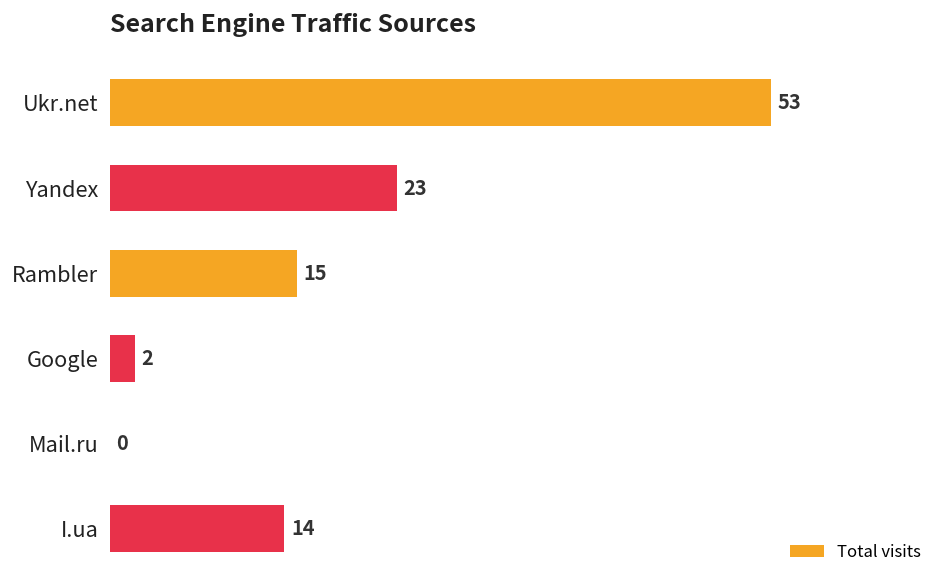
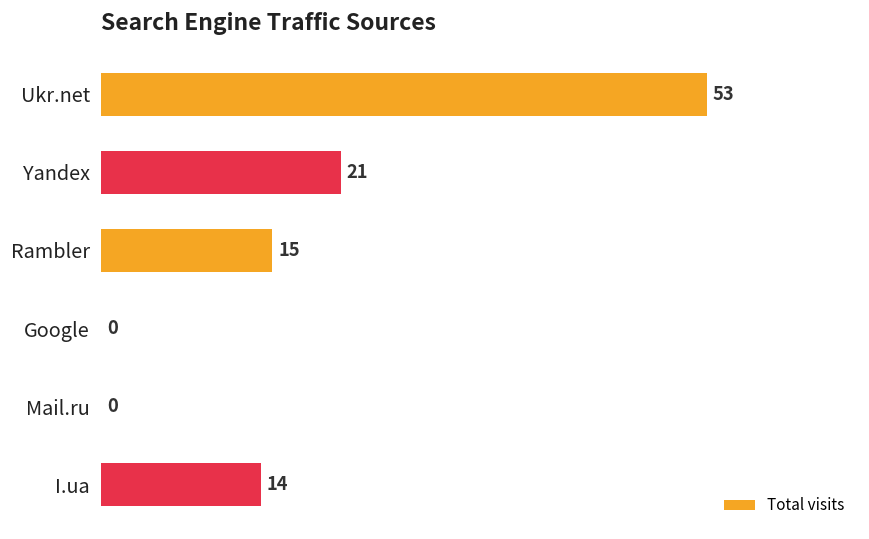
  {
    "Ukr.net": 53,
-   "Yandex": 23,
+   "Yandex": 21,
    "Rambler": 15,
-   "Google": 2,
+   "Google": 0,
    "Mail.ru": 0,
    "I.ua": 14
  }
